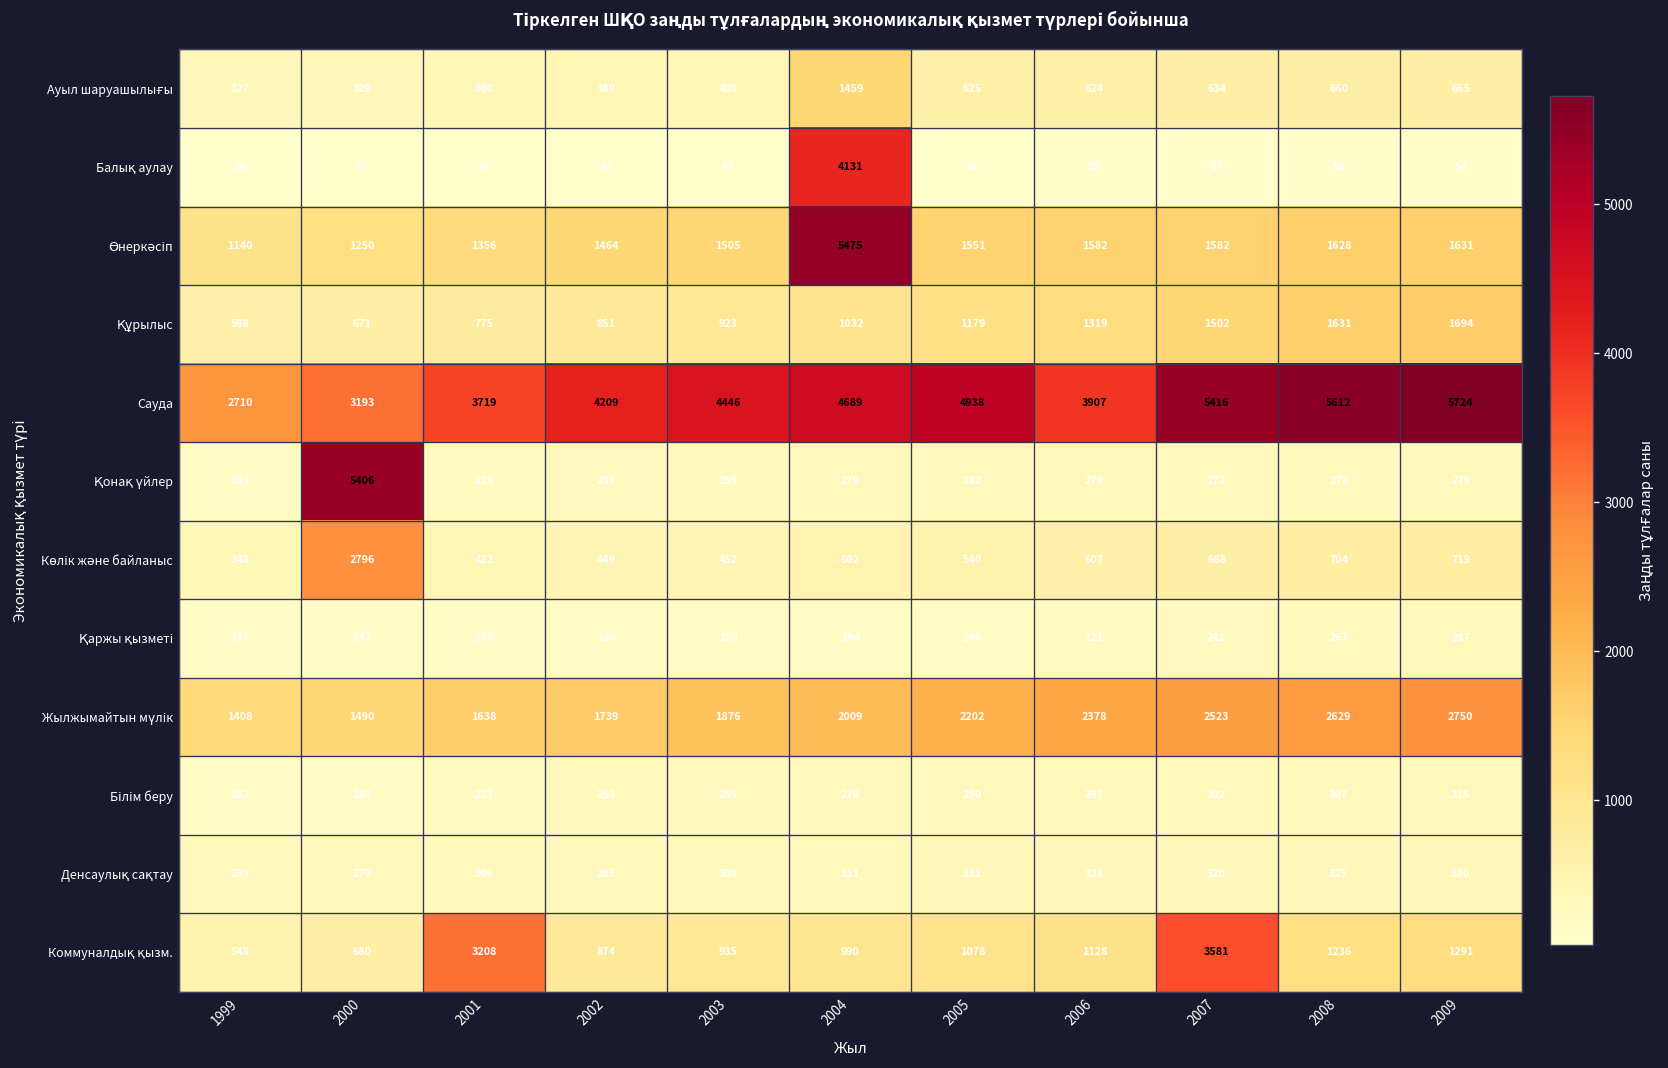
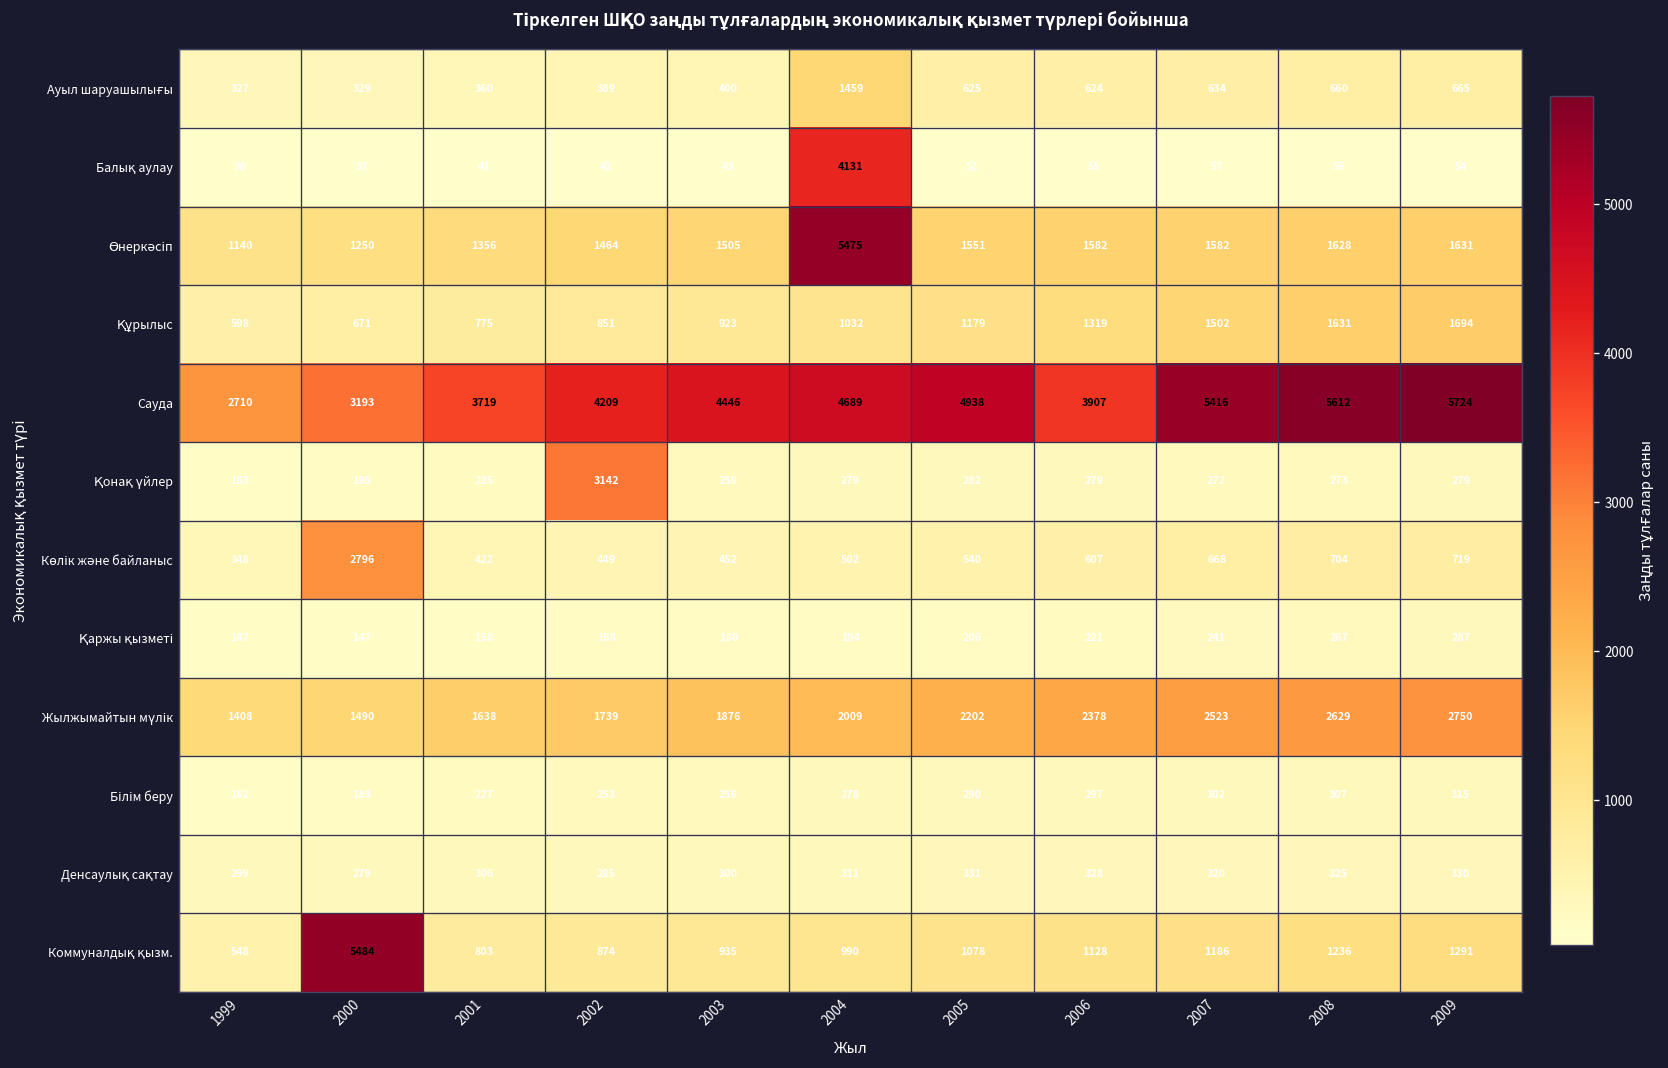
  {
    "Ауыл шаруашылығы": {
      "1999": 327,
      "2000": 329,
      "2001": 360,
      "2002": 389,
      "2003": 400,
      "2004": 1459,
      "2005": 625,
      "2006": 624,
      "2007": 634,
      "2008": 660,
      "2009": 665
    },
    "Балық аулау": {
      "1999": 30,
      "2000": 37,
      "2001": 41,
      "2002": 42,
      "2003": 43,
      "2004": 4131,
      "2005": 51,
      "2006": 55,
      "2007": 57,
      "2008": 56,
      "2009": 54
    },
    "Өнеркәсіп": {
      "1999": 1140,
      "2000": 1250,
      "2001": 1356,
      "2002": 1464,
      "2003": 1505,
      "2004": 5475,
      "2005": 1551,
      "2006": 1582,
      "2007": 1582,
      "2008": 1628,
      "2009": 1631
    },
    "Құрылыс": {
      "1999": 598,
      "2000": 671,
      "2001": 775,
      "2002": 851,
      "2003": 923,
      "2004": 1032,
      "2005": 1179,
      "2006": 1319,
      "2007": 1502,
      "2008": 1631,
      "2009": 1694
    },
    "Сауда": {
      "1999": 2710,
      "2000": 3193,
      "2001": 3719,
      "2002": 4209,
      "2003": 4446,
      "2004": 4689,
      "2005": 4938,
      "2006": 3907,
      "2007": 5416,
      "2008": 5612,
      "2009": 5724
    },
    "Қонақ үйлер": {
      "1999": 163,
-     "2000": 5406,
+     "2000": 195,
      "2001": 225,
-     "2002": 235,
+     "2002": 3142,
      "2003": 259,
      "2004": 279,
      "2005": 282,
      "2006": 279,
      "2007": 272,
      "2008": 273,
      "2009": 279
    },
    "Көлік және байланыс": {
      "1999": 348,
      "2000": 2796,
      "2001": 422,
      "2002": 449,
      "2003": 452,
      "2004": 502,
      "2005": 540,
      "2006": 607,
      "2007": 668,
      "2008": 704,
      "2009": 719
    },
    "Қаржы қызметі": {
      "1999": 147,
      "2000": 147,
      "2001": 158,
      "2002": 168,
      "2003": 180,
      "2004": 194,
      "2005": 206,
      "2006": 221,
      "2007": 241,
      "2008": 267,
      "2009": 287
    },
    "Жылжымайтын мүлік": {
      "1999": 1408,
      "2000": 1490,
      "2001": 1638,
      "2002": 1739,
      "2003": 1876,
      "2004": 2009,
      "2005": 2202,
      "2006": 2378,
      "2007": 2523,
      "2008": 2629,
      "2009": 2750
    },
    "Білім беру": {
      "1999": 162,
      "2000": 183,
      "2001": 227,
      "2002": 253,
      "2003": 259,
      "2004": 278,
      "2005": 290,
      "2006": 297,
      "2007": 302,
      "2008": 307,
      "2009": 315
    },
    "Денсаулық сақтау": {
      "1999": 299,
      "2000": 279,
      "2001": 306,
      "2002": 285,
      "2003": 300,
      "2004": 311,
      "2005": 331,
      "2006": 328,
      "2007": 320,
      "2008": 325,
      "2009": 330
    },
    "Коммуналдық қызм.": {
      "1999": 548,
-     "2000": 680,
-     "2001": 3208,
+     "2000": 5484,
+     "2001": 803,
      "2002": 874,
      "2003": 935,
      "2004": 990,
      "2005": 1078,
      "2006": 1128,
-     "2007": 3581,
+     "2007": 1186,
      "2008": 1236,
      "2009": 1291
    }
  }
